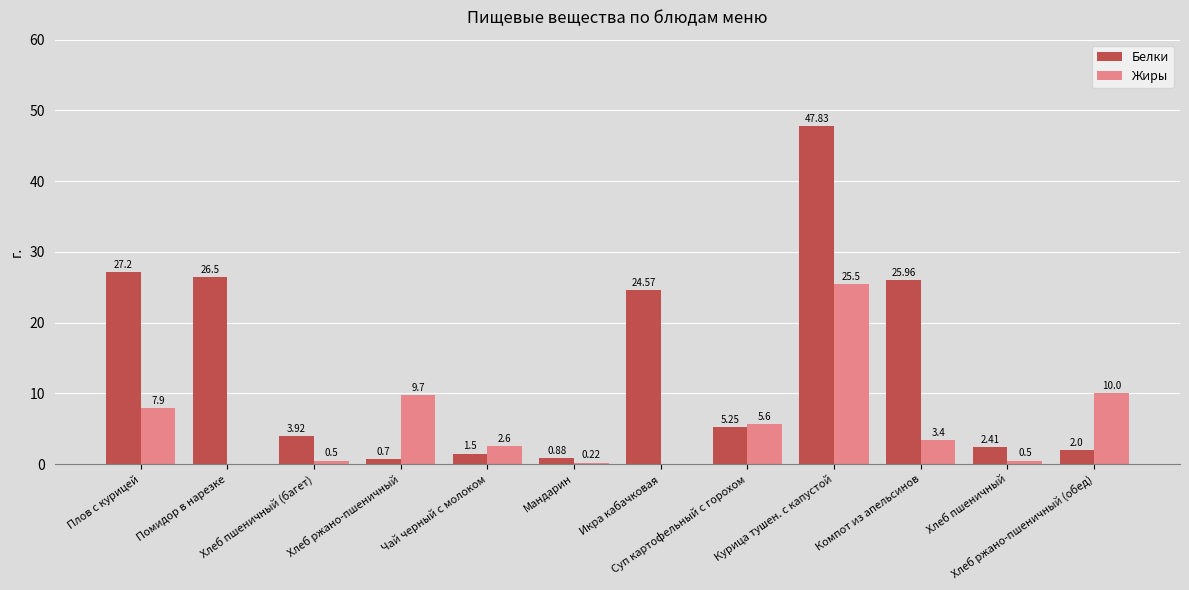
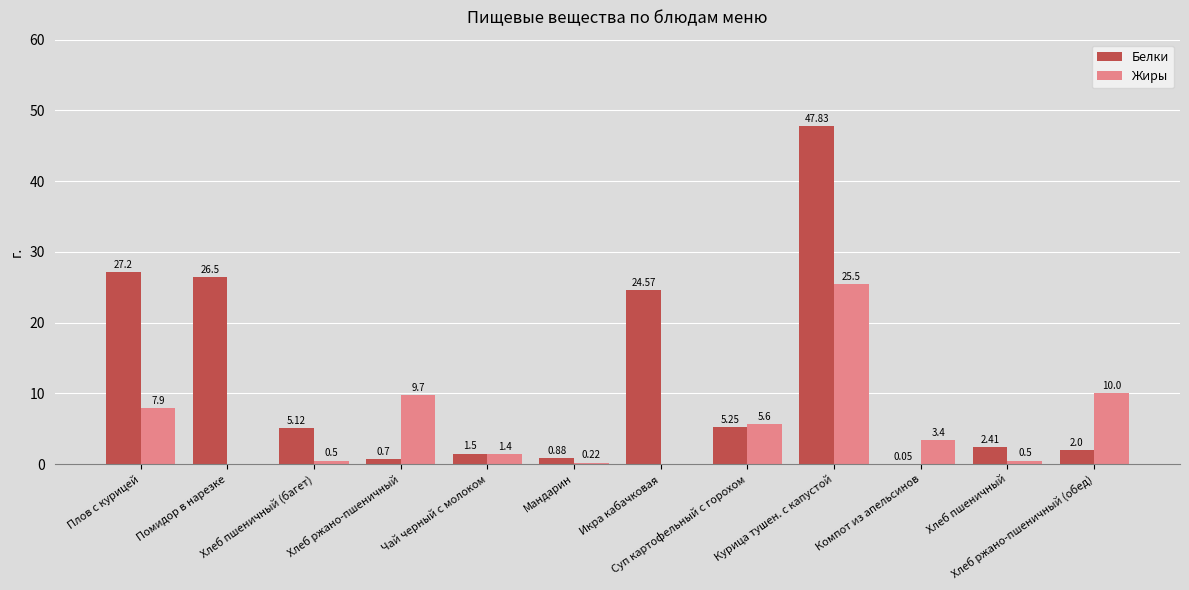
  {
    "Белки": {
      "Плов с курицей": 27.2,
      "Помидор в нарезке": 26.5,
-     "Хлеб пшеничный (багет)": 3.92,
+     "Хлеб пшеничный (багет)": 5.12,
      "Хлеб ржано-пшеничный": 0.7,
      "Чай черный с молоком": 1.5,
      "Мандарин": 0.88,
      "Икра кабачковая": 24.57,
      "Суп картофельный с горохом": 5.25,
      "Курица тушен. с капустой": 47.83,
-     "Компот из апельсинов": 25.96,
+     "Компот из апельсинов": 0.05,
      "Хлеб пшеничный": 2.41,
      "Хлеб ржано-пшеничный (обед)": 2.0
    },
    "Жиры": {
      "Плов с курицей": 7.9,
      "Хлеб пшеничный (багет)": 0.5,
      "Хлеб ржано-пшеничный": 9.7,
-     "Чай черный с молоком": 2.6,
+     "Чай черный с молоком": 1.4,
      "Мандарин": 0.22,
      "Суп картофельный с горохом": 5.6,
      "Курица тушен. с капустой": 25.5,
      "Компот из апельсинов": 3.4,
      "Хлеб пшеничный": 0.5,
      "Хлеб ржано-пшеничный (обед)": 10.0
    }
  }
